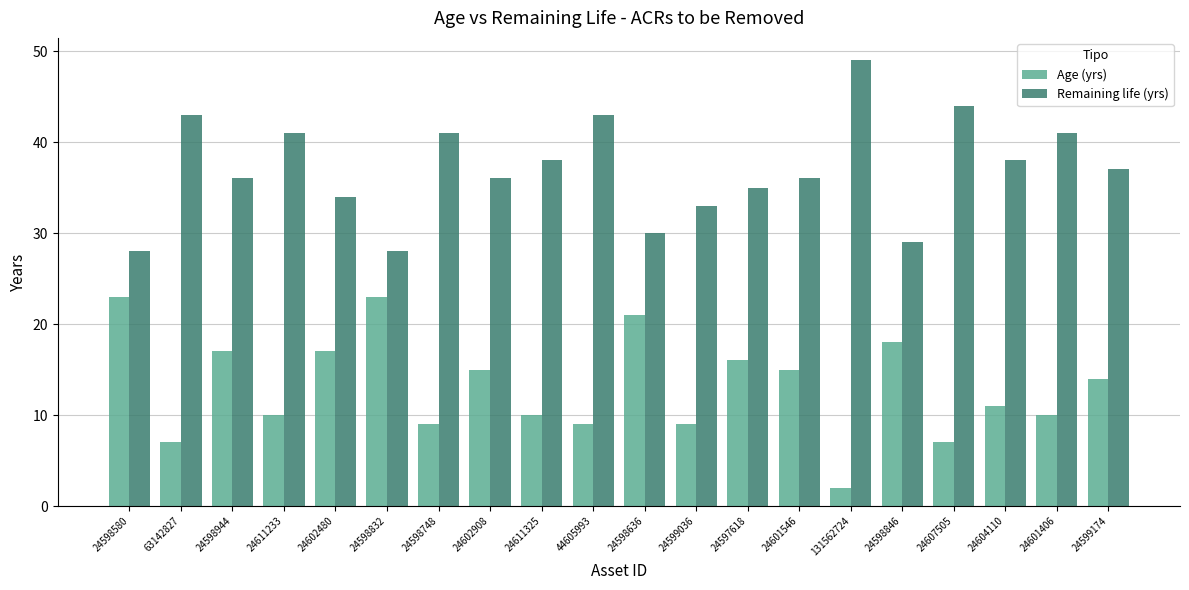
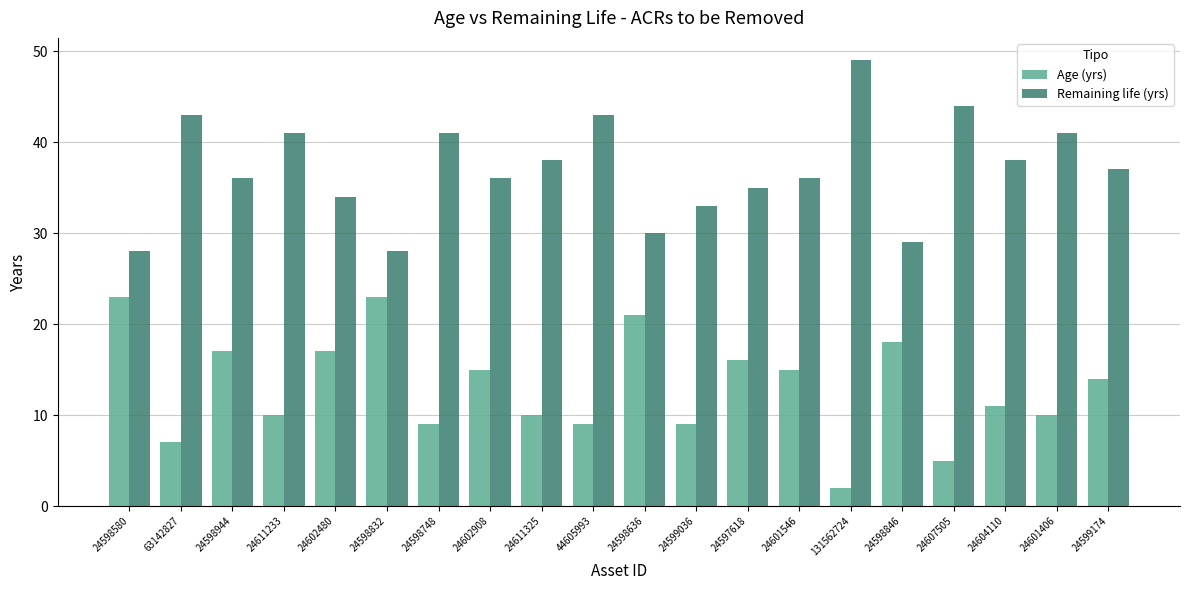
  {
    "Age (yrs)": {
      "24598580": 23,
      "63142827": 7,
      "24598944": 17,
      "24611233": 10,
      "24602480": 17,
      "24598832": 23,
      "24598748": 9,
      "24602908": 15,
      "24611325": 10,
      "44605993": 9,
      "24598636": 21,
      "24599036": 9,
      "24597618": 16,
      "24601546": 15,
      "131562724": 2,
      "24598846": 18,
-     "24607505": 7,
+     "24607505": 5,
      "24604110": 11,
      "24601406": 10,
      "24599174": 14
    },
    "Remaining life (yrs)": {
      "24598580": 28,
      "63142827": 43,
      "24598944": 36,
      "24611233": 41,
      "24602480": 34,
      "24598832": 28,
      "24598748": 41,
      "24602908": 36,
      "24611325": 38,
      "44605993": 43,
      "24598636": 30,
      "24599036": 33,
      "24597618": 35,
      "24601546": 36,
      "131562724": 49,
      "24598846": 29,
      "24607505": 44,
      "24604110": 38,
      "24601406": 41,
      "24599174": 37
    }
  }
